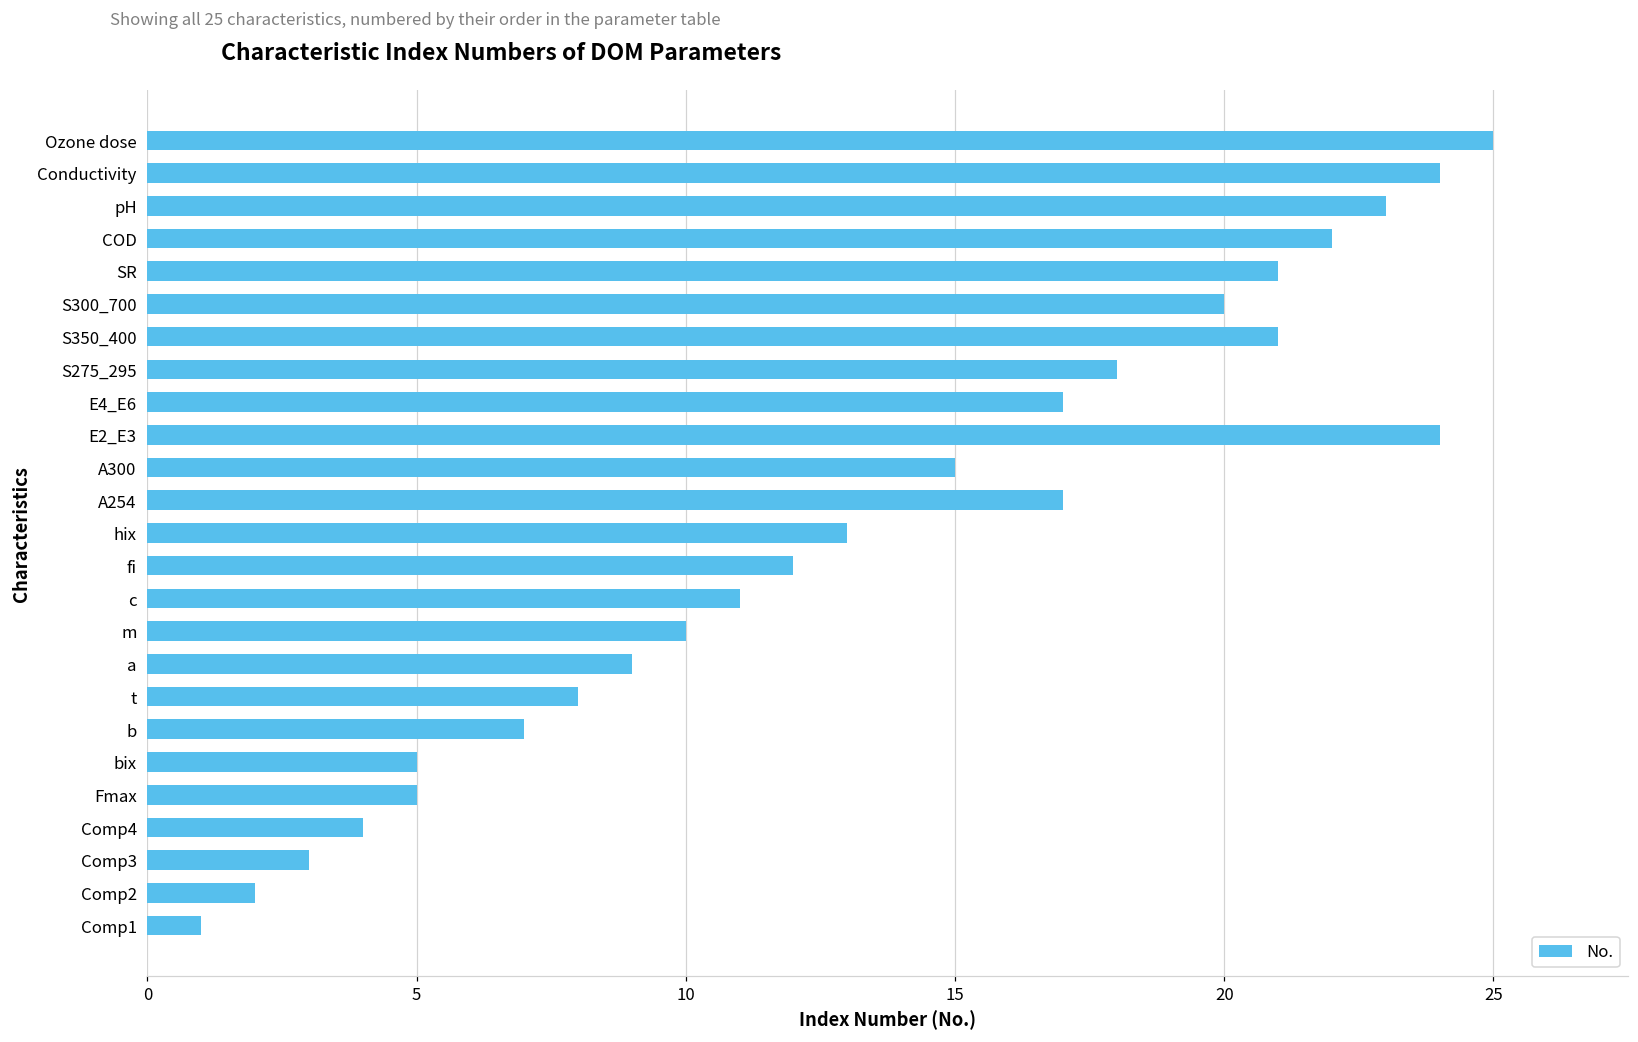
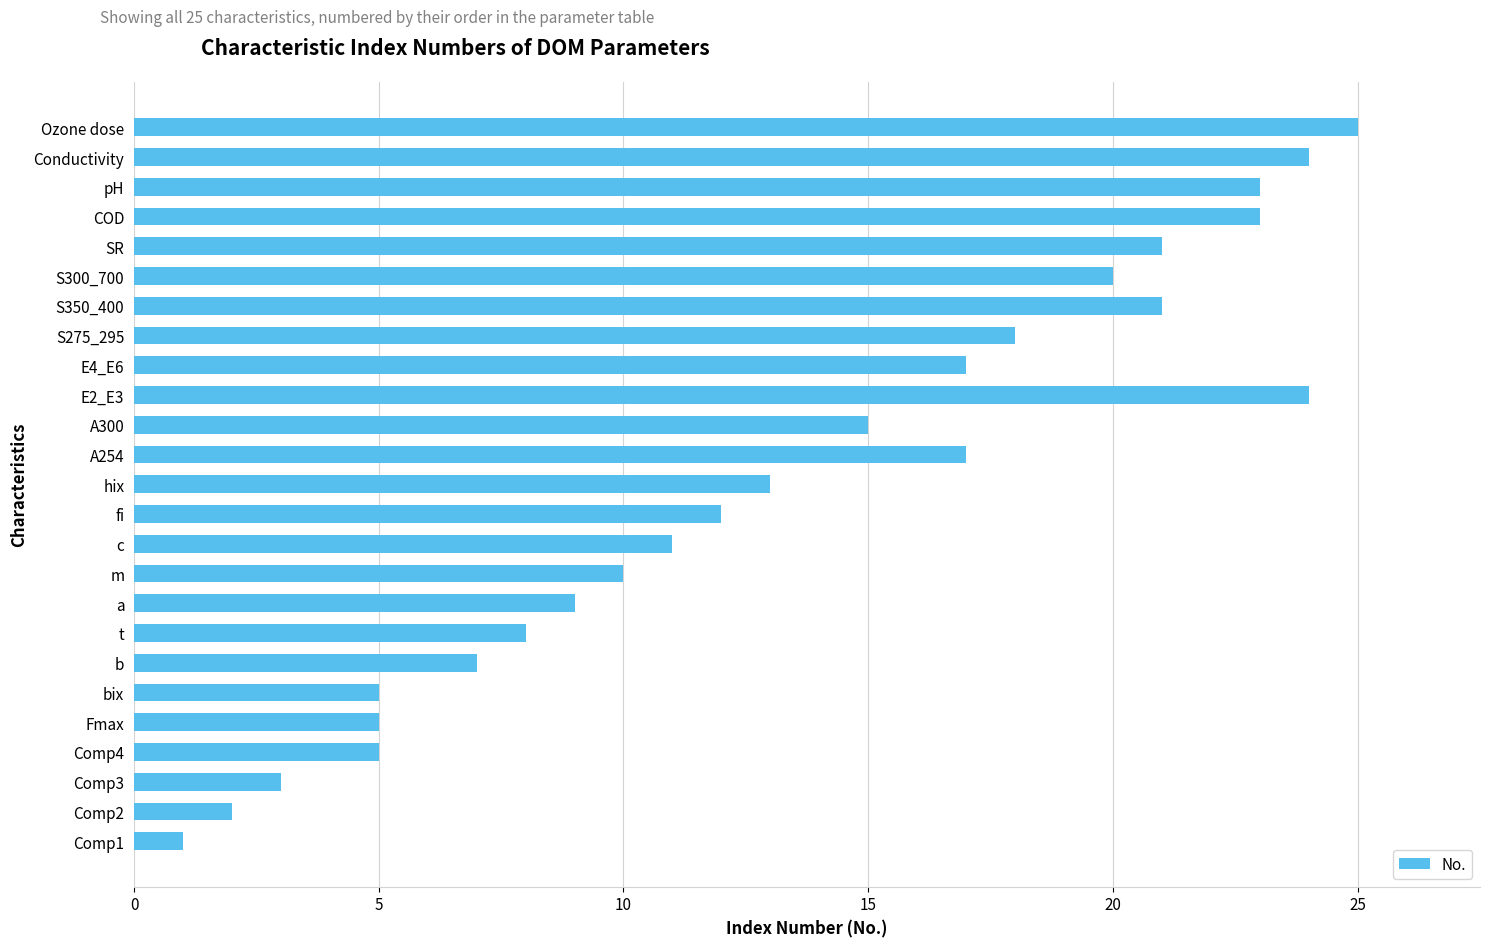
  {
    "Ozone dose": 25,
    "Conductivity": 24,
    "pH": 23,
-   "COD": 22,
+   "COD": 23,
    "SR": 21,
    "S300_700": 20,
    "S350_400": 21,
    "S275_295": 18,
    "E4_E6": 17,
    "E2_E3": 24,
    "A300": 15,
    "A254": 17,
    "hix": 13,
    "fi": 12,
    "c": 11,
    "m": 10,
    "a": 9,
    "t": 8,
    "b": 7,
    "bix": 5,
    "Fmax": 5,
-   "Comp4": 4,
+   "Comp4": 5,
    "Comp3": 3,
    "Comp2": 2,
    "Comp1": 1
  }
